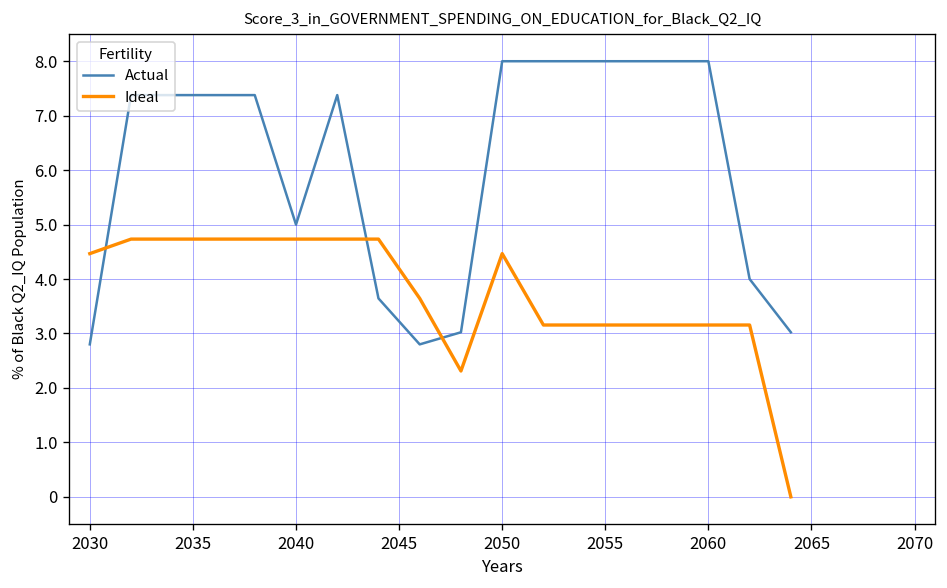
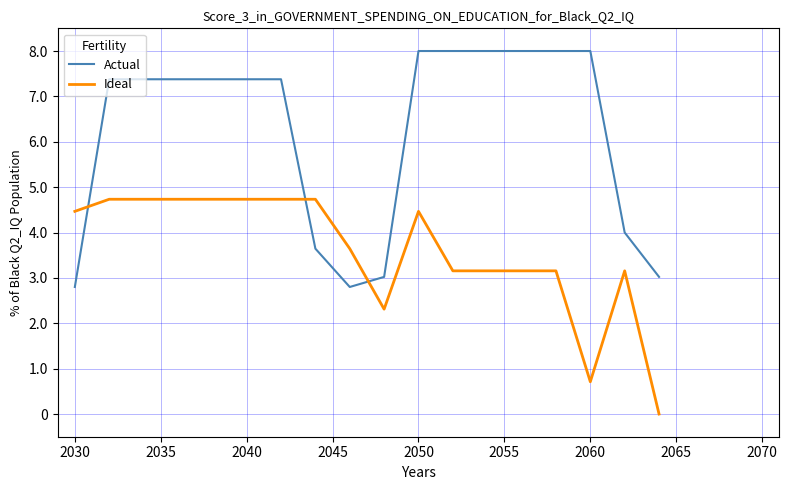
  {
    "Actual": {
      "2030": 2.8,
-     "2040": 5.0,
+     "2040": 7.4,
      "2050": 8.0,
      "2060": 8.0
    },
    "Ideal": {
      "2030": 4.5,
      "2040": 4.7,
      "2050": 4.5,
-     "2060": 3.2
+     "2060": 0.7
    }
  }
